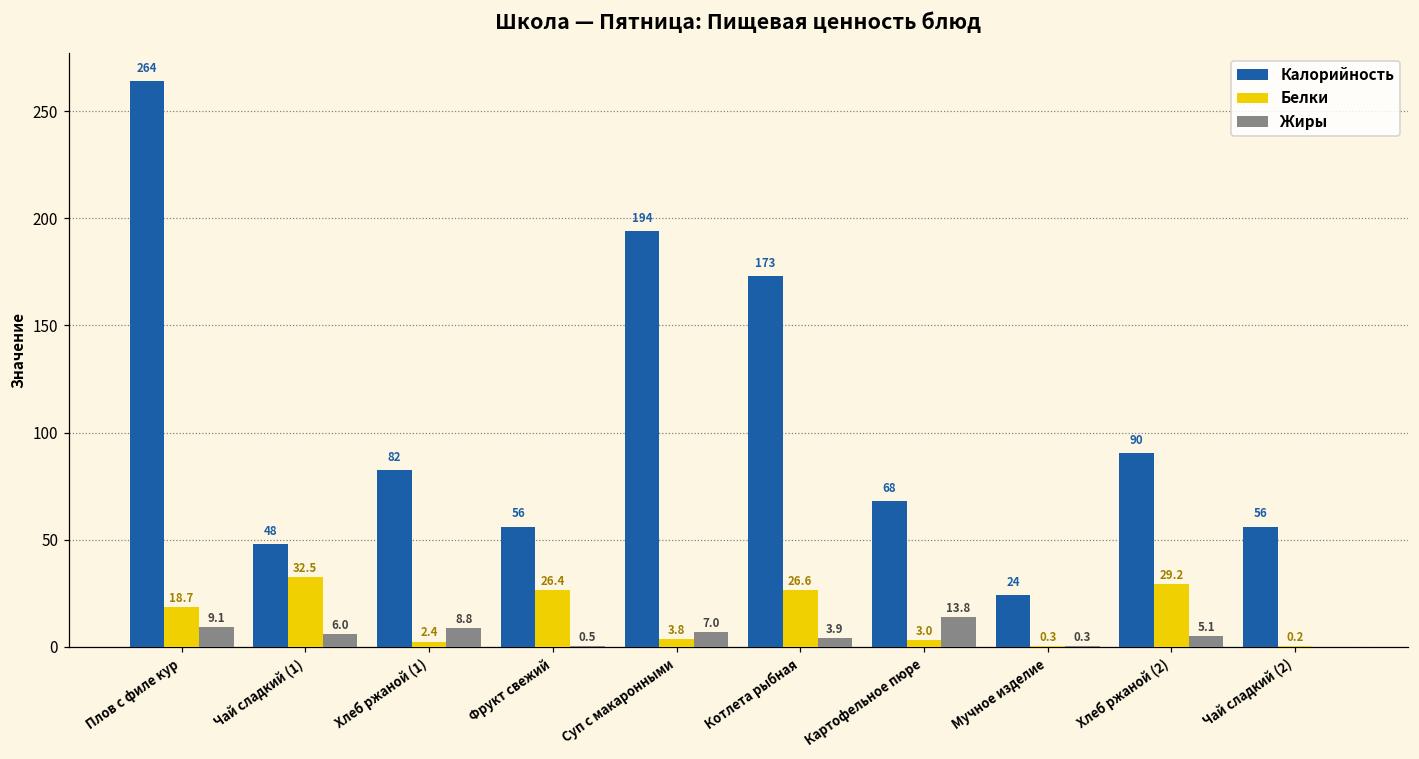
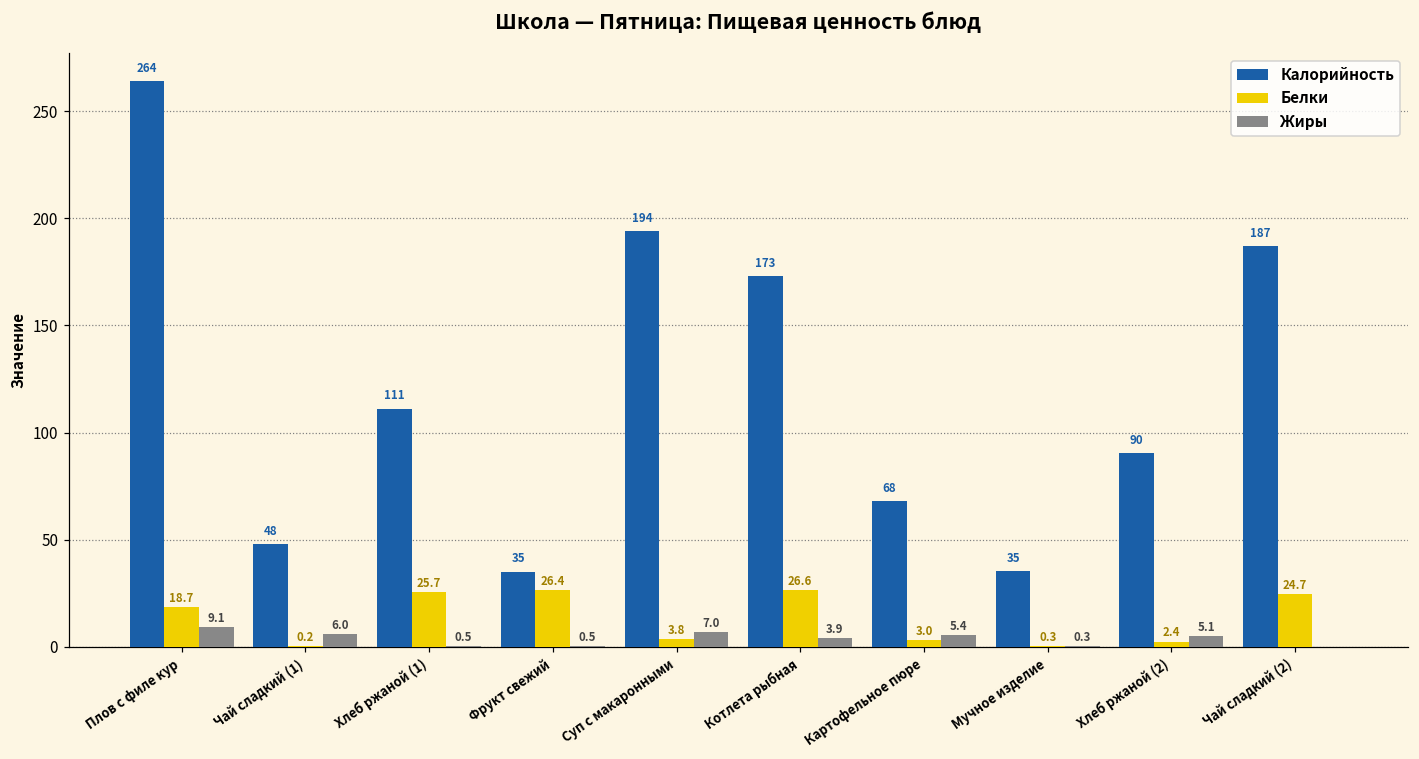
  {
    "Калорийность": {
      "Плов с филе кур": 264,
      "Чай сладкий (1)": 48,
-     "Хлеб ржаной (1)": 82,
-     "Фрукт свежий": 56,
+     "Хлеб ржаной (1)": 111,
+     "Фрукт свежий": 35,
      "Суп с макаронными": 194,
      "Котлета рыбная": 173,
      "Картофельное пюре": 68,
-     "Мучное изделие": 24,
+     "Мучное изделие": 35,
      "Хлеб ржаной (2)": 90,
-     "Чай сладкий (2)": 56
+     "Чай сладкий (2)": 187
    },
    "Белки": {
      "Плов с филе кур": 18.7,
-     "Чай сладкий (1)": 32.5,
-     "Хлеб ржаной (1)": 2.4,
+     "Чай сладкий (1)": 0.2,
+     "Хлеб ржаной (1)": 25.7,
      "Фрукт свежий": 26.4,
      "Суп с макаронными": 3.8,
      "Котлета рыбная": 26.6,
      "Картофельное пюре": 3.0,
      "Мучное изделие": 0.3,
-     "Хлеб ржаной (2)": 29.2,
-     "Чай сладкий (2)": 0.2
+     "Хлеб ржаной (2)": 2.4,
+     "Чай сладкий (2)": 24.7
    },
    "Жиры": {
      "Плов с филе кур": 9.1,
      "Чай сладкий (1)": 6.0,
-     "Хлеб ржаной (1)": 8.8,
+     "Хлеб ржаной (1)": 0.5,
      "Фрукт свежий": 0.5,
      "Суп с макаронными": 7.0,
      "Котлета рыбная": 3.9,
-     "Картофельное пюре": 13.8,
+     "Картофельное пюре": 5.4,
      "Мучное изделие": 0.3,
      "Хлеб ржаной (2)": 5.1
    }
  }
